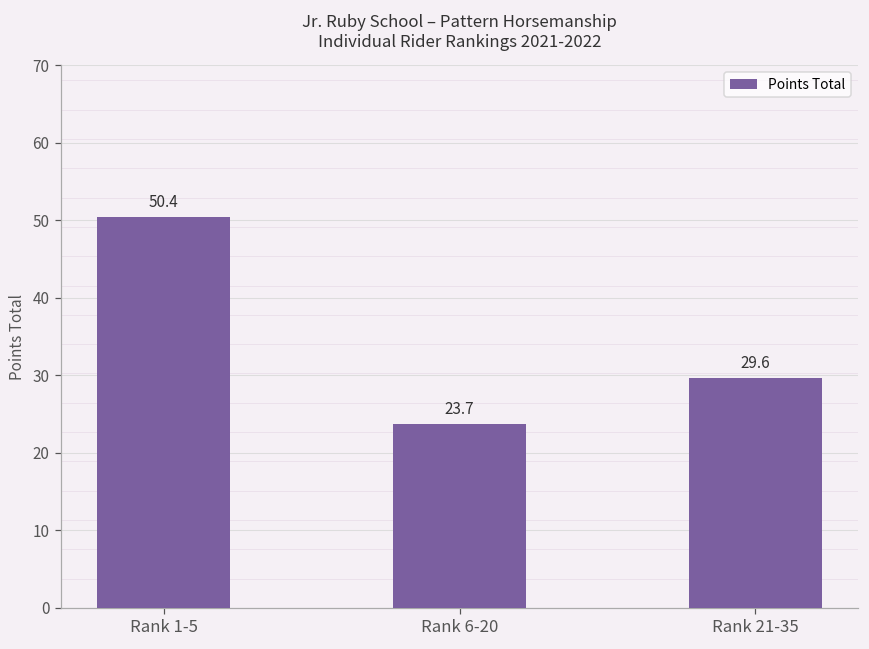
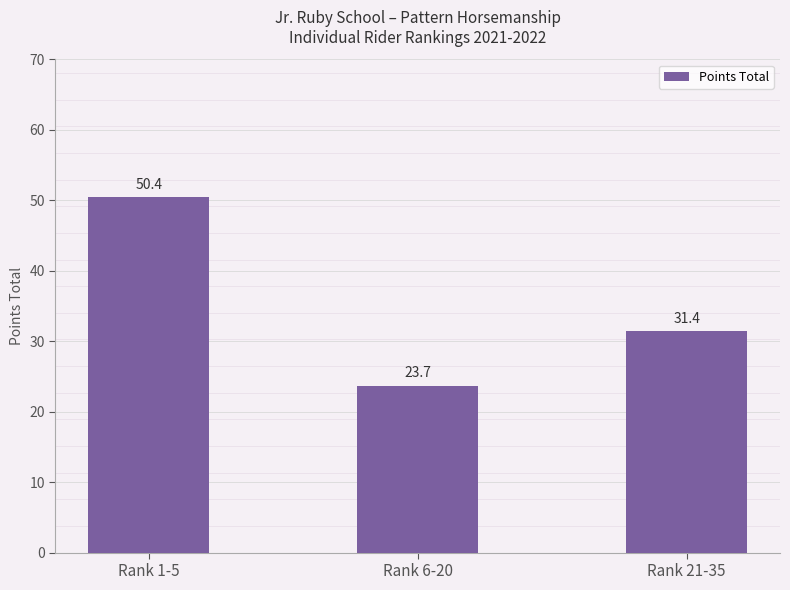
  {
    "Rank 1-5": 50.4,
    "Rank 6-20": 23.7,
-   "Rank 21-35": 29.6
+   "Rank 21-35": 31.4
  }
